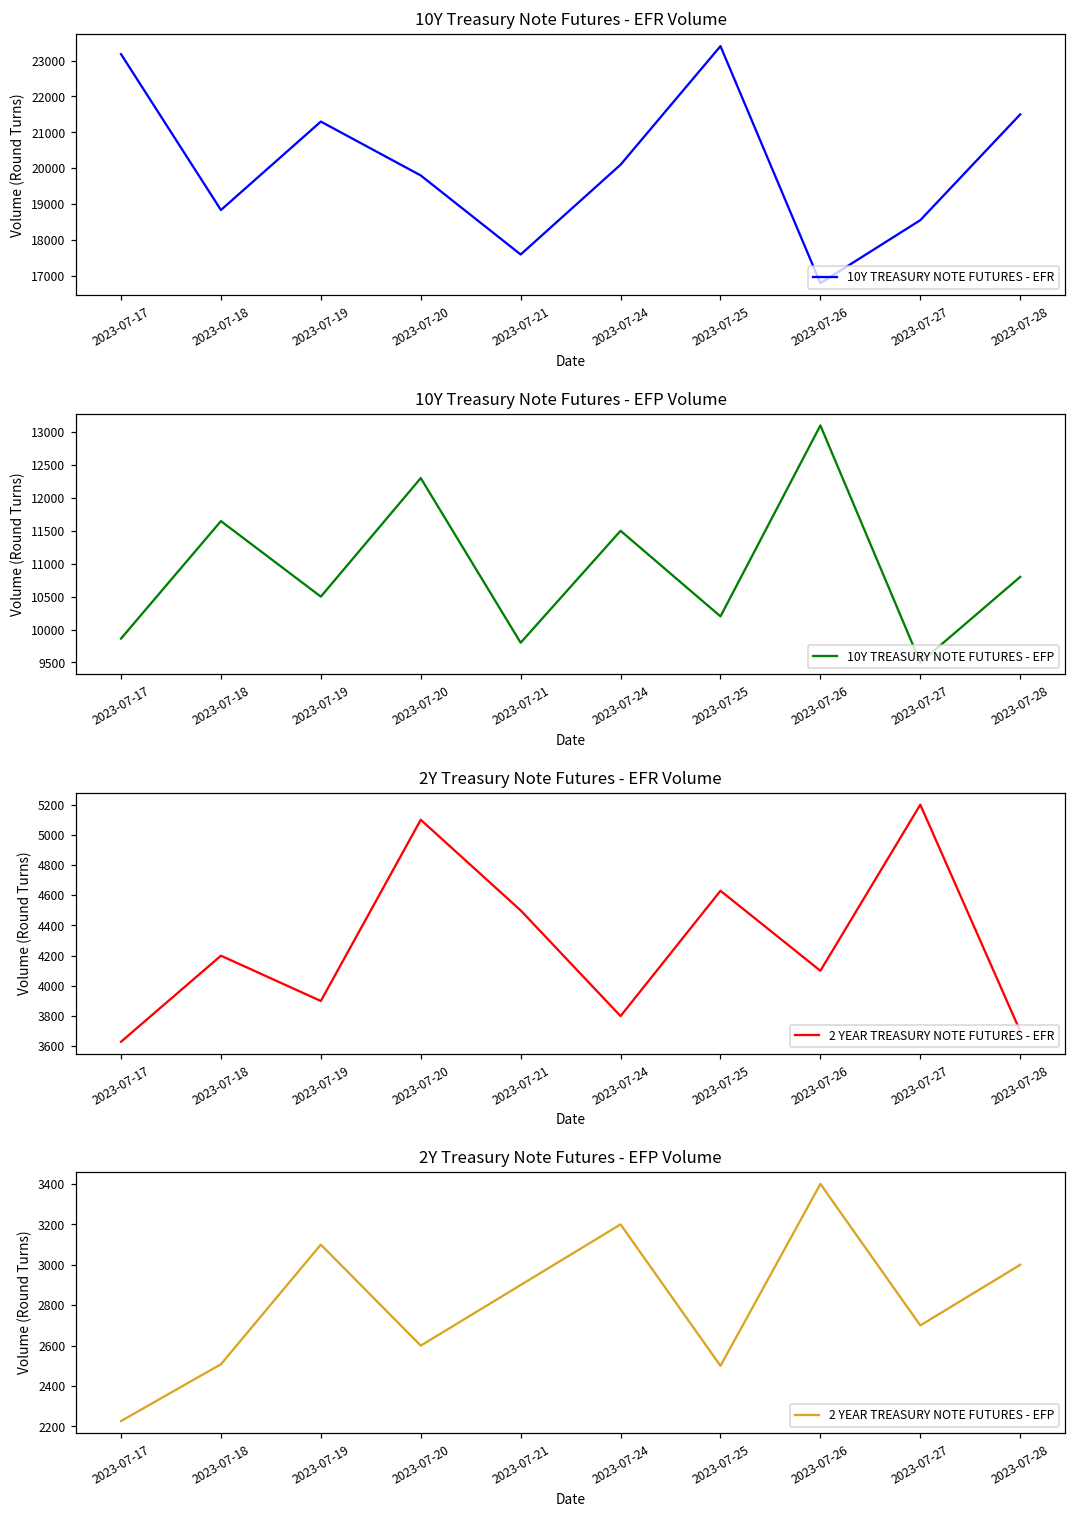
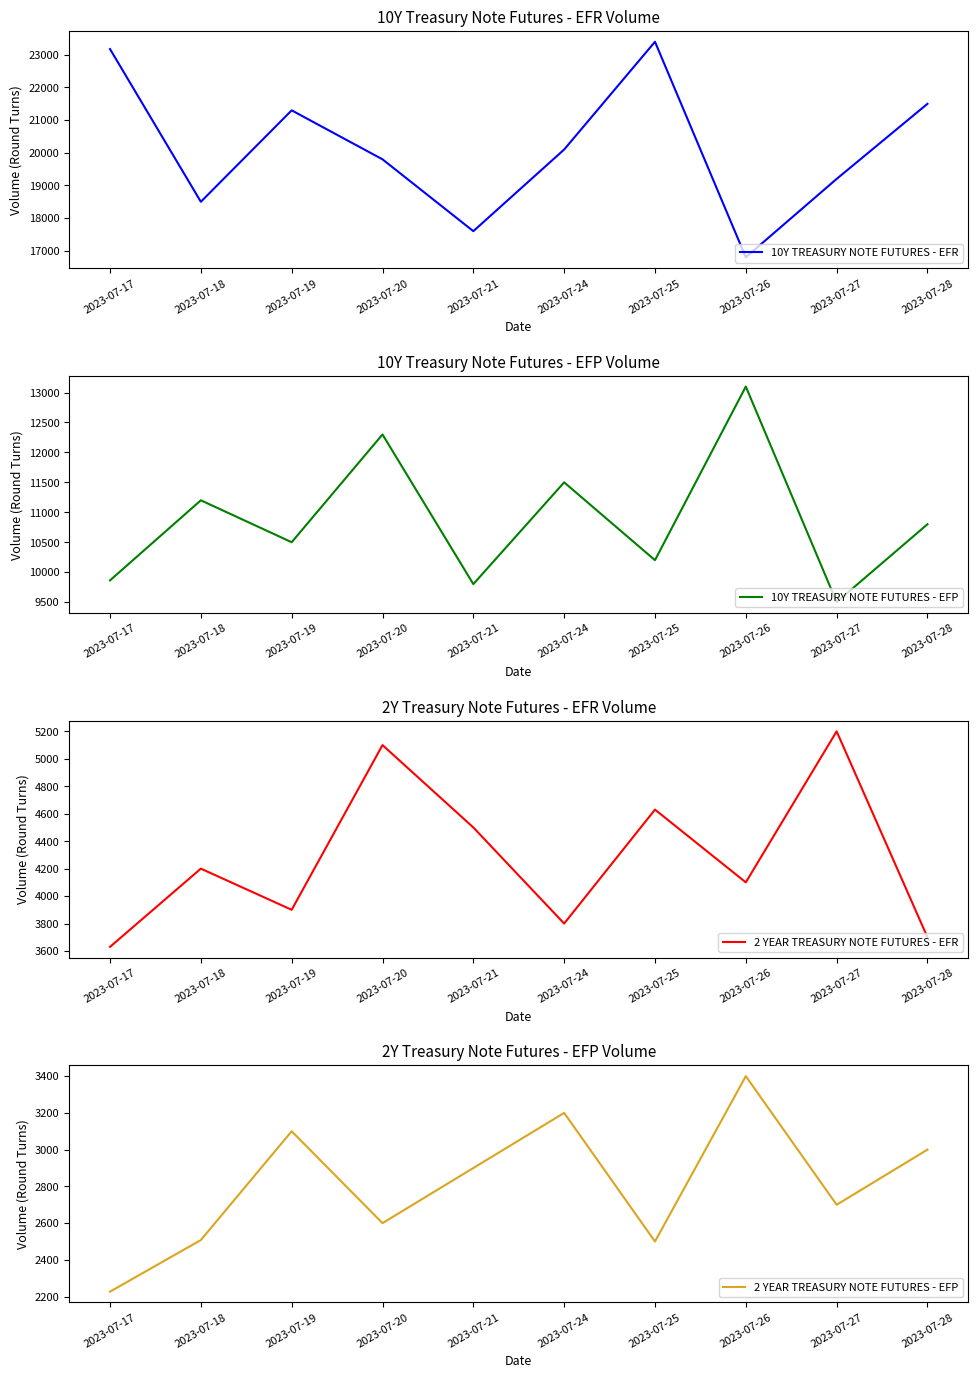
  {
    "10Y Treasury Note Futures - EFR Volume": {
      "2023-07-17": 23200,
-     "2023-07-18": 18800,
+     "2023-07-18": 18500,
      "2023-07-19": 21300,
      "2023-07-20": 19800,
      "2023-07-21": 17600,
      "2023-07-24": 20100,
      "2023-07-25": 23400,
-     "2023-07-27": 18600,
+     "2023-07-27": 19200,
      "2023-07-28": 21500
    },
    "10Y Treasury Note Futures - EFP Volume": {
      "2023-07-17": 9900,
-     "2023-07-18": 11600,
+     "2023-07-18": 11200,
      "2023-07-19": 10500,
      "2023-07-20": 12300,
      "2023-07-21": 9800,
      "2023-07-24": 11500,
      "2023-07-25": 10200,
      "2023-07-26": 13100,
      "2023-07-28": 10800
    },
    "2Y Treasury Note Futures - EFR Volume": {
      "2023-07-17": 3630,
      "2023-07-18": 4200,
      "2023-07-19": 3900,
      "2023-07-20": 5100,
      "2023-07-21": 4500,
      "2023-07-24": 3800,
      "2023-07-25": 4630,
      "2023-07-26": 4100,
      "2023-07-27": 5200
    },
    "2Y Treasury Note Futures - EFP Volume": {
      "2023-07-17": 2230,
      "2023-07-18": 2510,
      "2023-07-19": 3100,
      "2023-07-20": 2600,
      "2023-07-21": 2900,
      "2023-07-24": 3200,
      "2023-07-25": 2500,
      "2023-07-26": 3400,
      "2023-07-27": 2700,
      "2023-07-28": 3000
    }
  }
